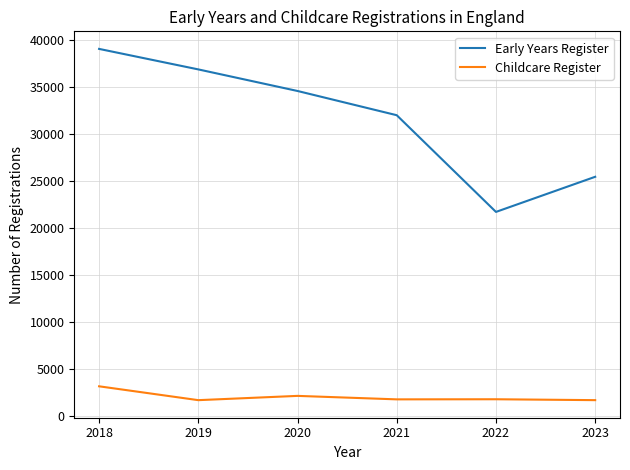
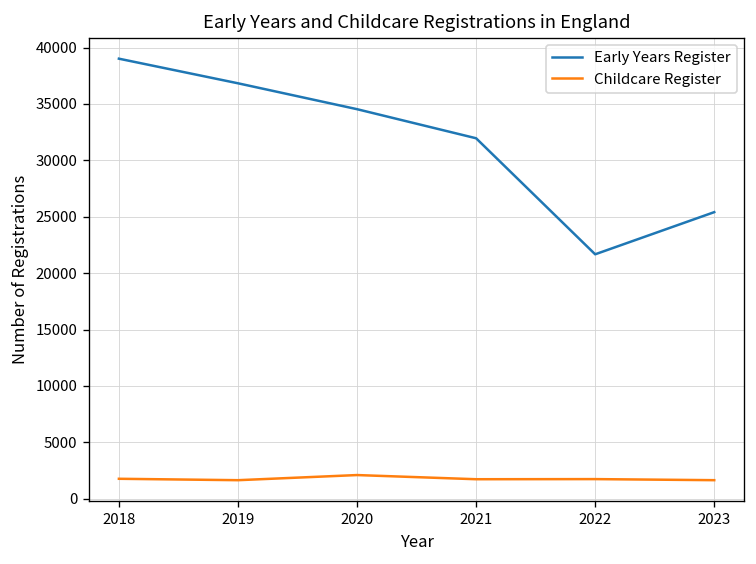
  {
    "Early Years Register": {
      "2018": 39000,
      "2019": 37000,
      "2020": 35000,
      "2021": 32000,
      "2022": 22000,
      "2023": 25000
    },
    "Childcare Register": {
-     "2018": 3000,
+     "2018": 2000,
      "2019": 2000,
      "2020": 2000,
      "2021": 2000,
      "2022": 2000,
      "2023": 2000
    }
  }
